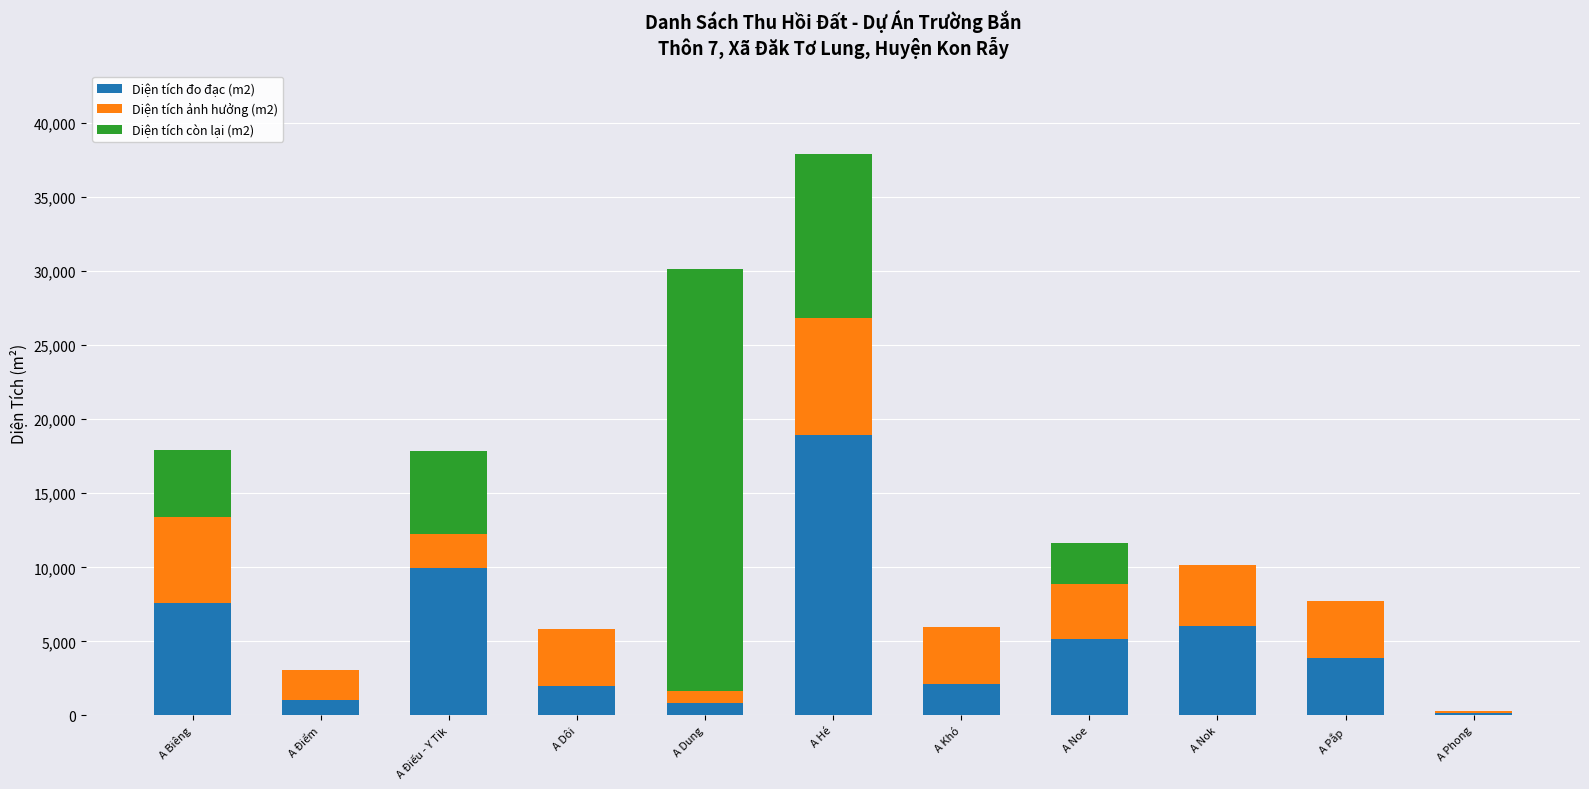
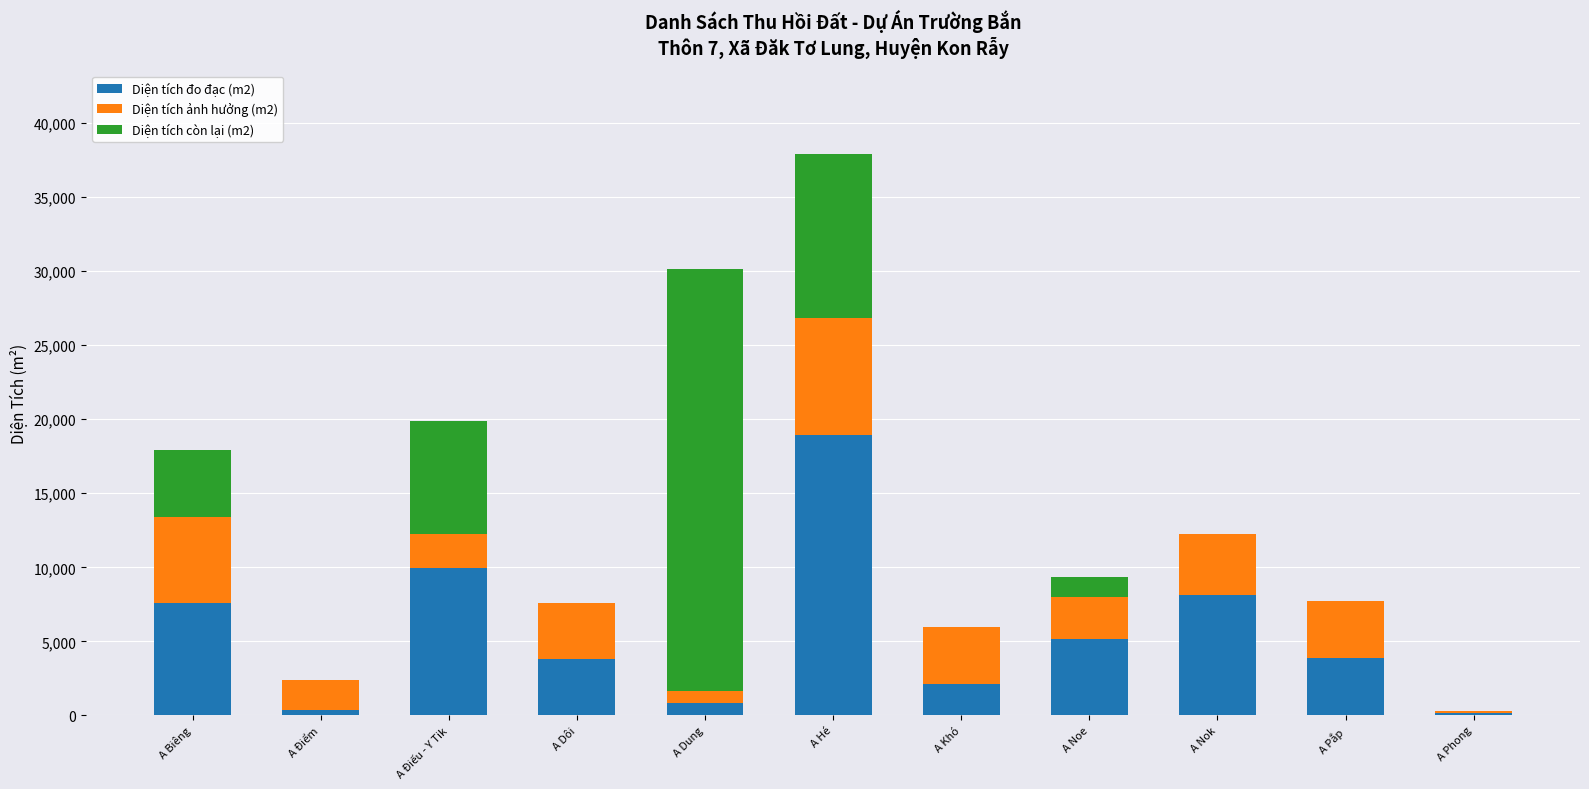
  {
    "Diện tích đo đạc (m2)": {
      "A Biêng": "7,600",
-     "A Điểm": "1,100",
+     "A Điểm": "400",
      "A Điếu - Y Tik": "9,900",
-     "A Dôi": "2,000",
+     "A Dôi": "3,800",
      "A Dung": "800",
      "A Hé": "18,900",
      "A Khó": "2,100",
      "A Noe": "5,100",
-     "A Nok": "6,100",
+     "A Nok": "8,100",
      "A Pắp": "3,800"
    },
    "Diện tích ảnh hưởng (m2)": {
      "A Biêng": "5,800",
      "A Điểm": "2,000",
      "A Điếu - Y Tik": "2,300",
      "A Dôi": "3,800",
      "A Dung": "800",
      "A Hé": "7,900",
      "A Khó": "3,800",
-     "A Noe": "3,800",
+     "A Noe": "2,900",
      "A Nok": "4,100",
      "A Pắp": "3,800"
    },
    "Diện tích còn lại (m2)": {
      "A Biêng": "4,500",
-     "A Điếu - Y Tik": "5,600",
+     "A Điếu - Y Tik": "7,600",
      "A Dôi": "0",
      "A Dung": "28,500",
      "A Hé": "11,100",
      "A Khó": "0",
-     "A Noe": "2,700",
+     "A Noe": "1,400",
      "A Nok": "0",
      "A Pắp": "0",
      "A Phong": "0"
    }
  }
